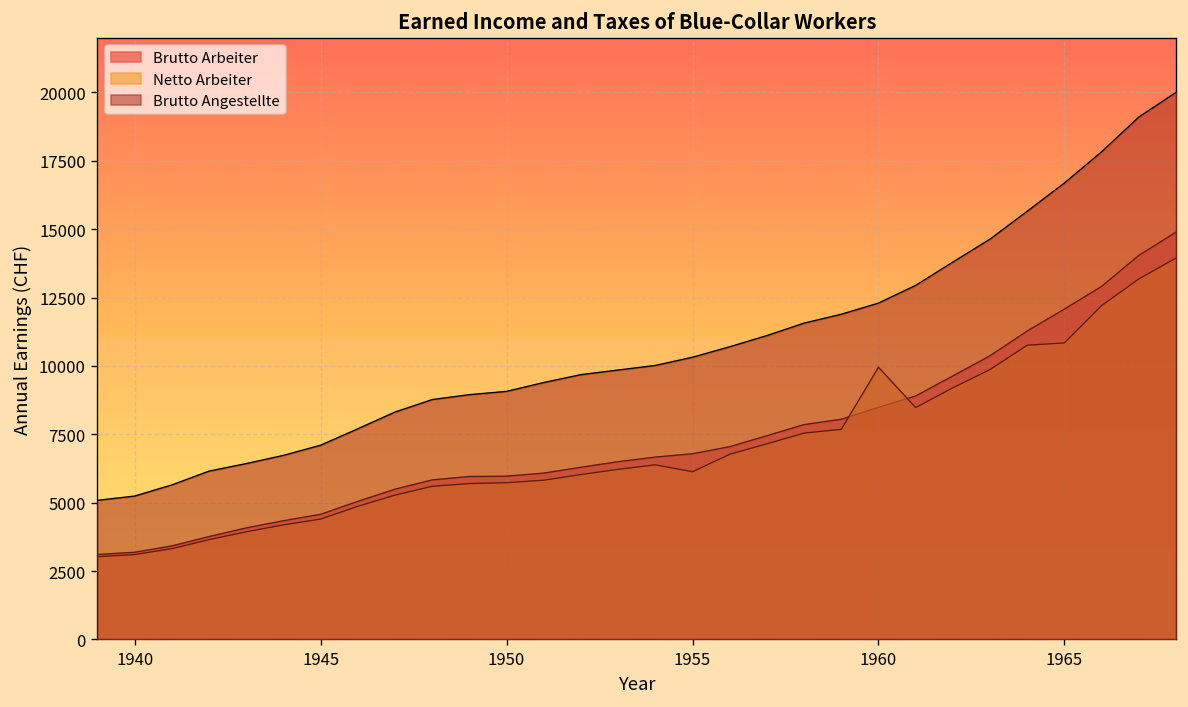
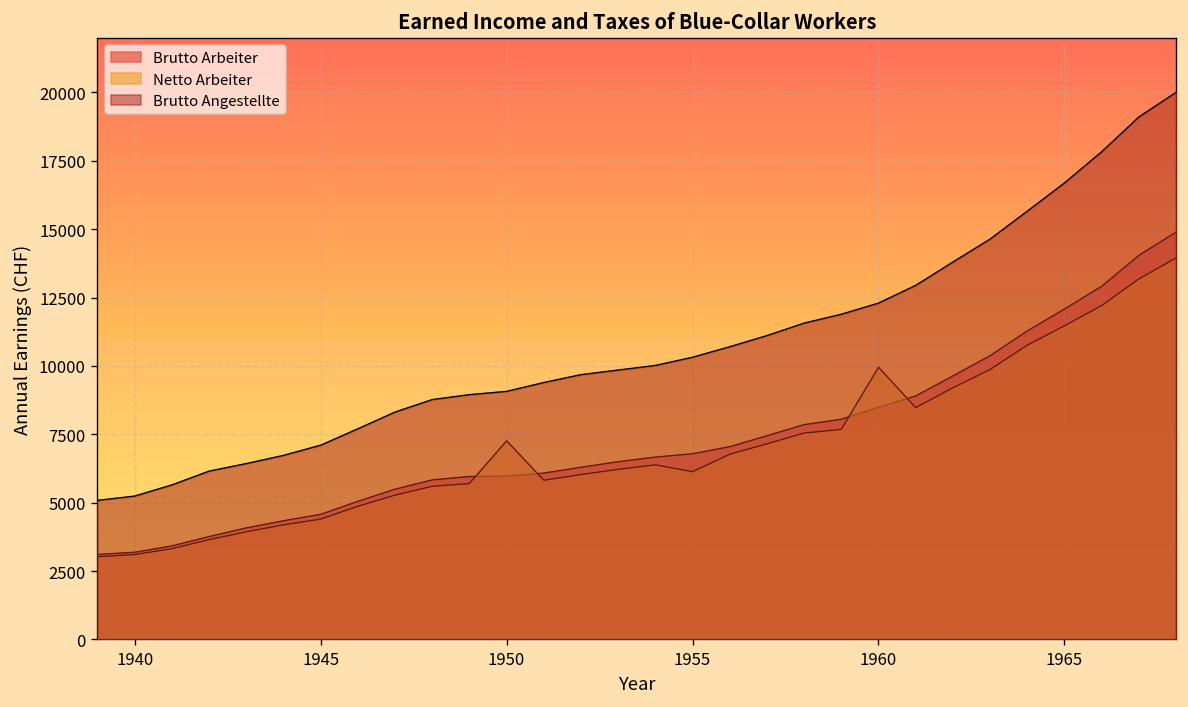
  {
    "Netto Arbeiter": {
      "1945": 4400,
-     "1950": 5700,
+     "1950": 7300,
      "1955": 6100,
      "1960": 10000,
-     "1965": 10800
+     "1965": 11500
    }
  }
